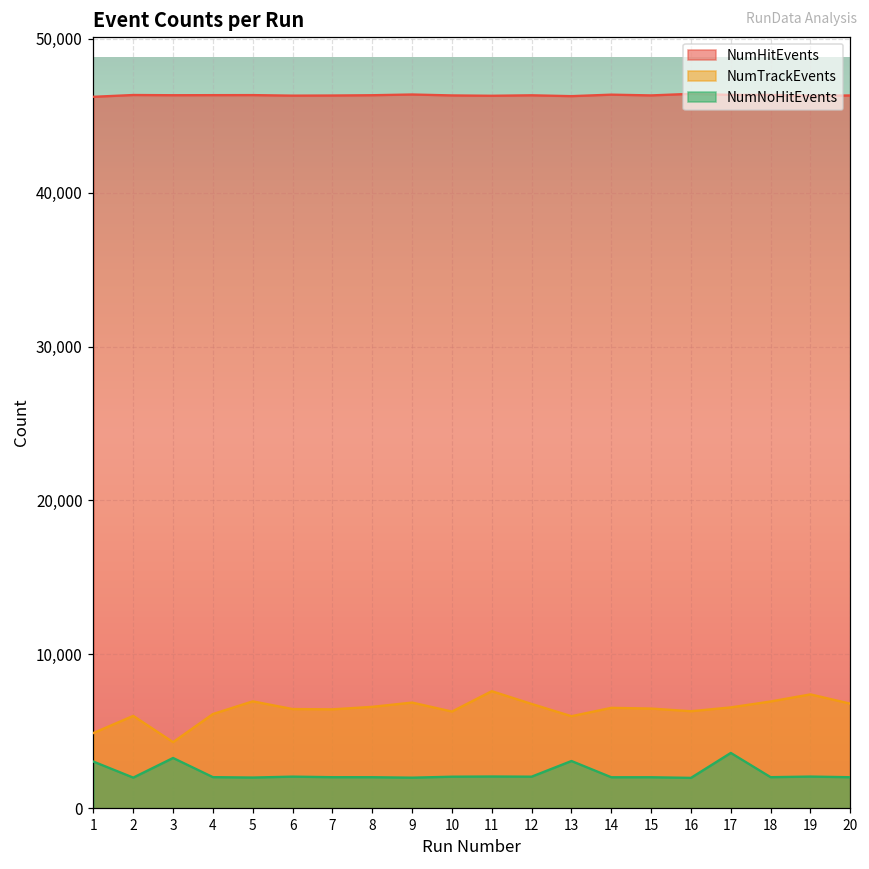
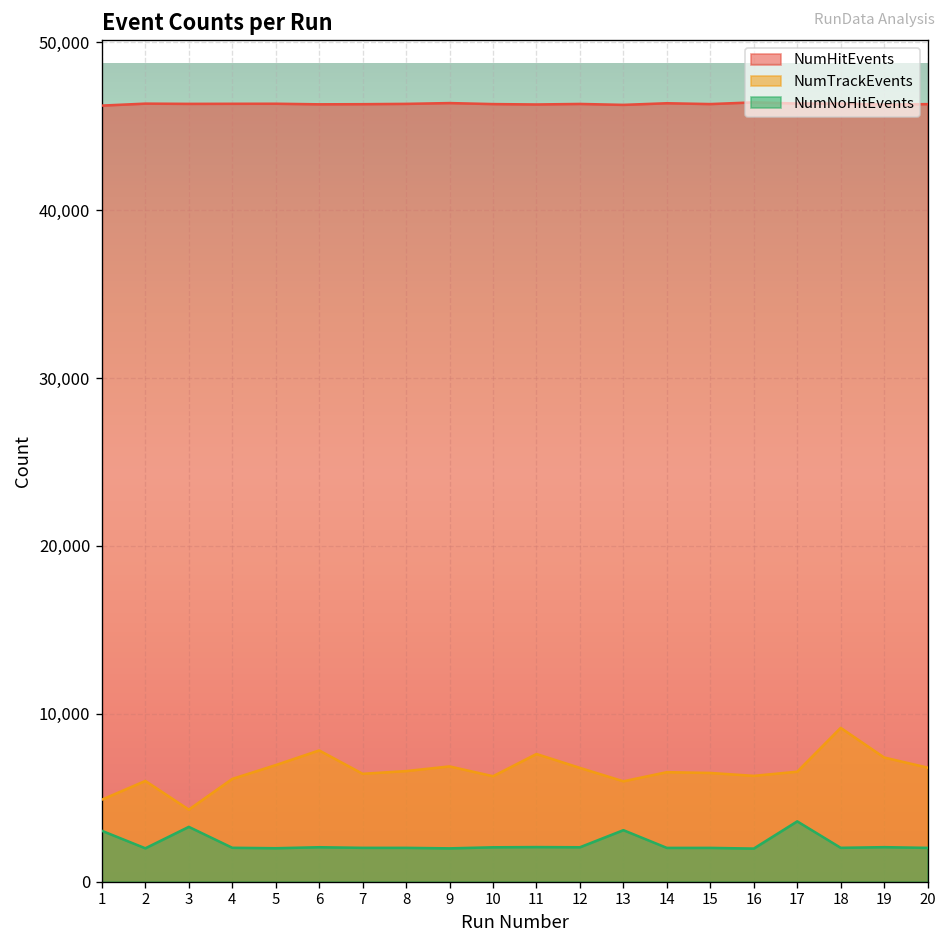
  {
    "NumHitEvents": {
      "1": "46,200",
      "2": "46,300",
      "3": "46,300",
      "4": "46,300",
      "5": "46,300",
      "6": "46,300",
      "7": "46,300",
      "8": "46,300",
      "9": "46,400",
      "10": "46,300",
      "11": "46,300",
      "12": "46,300",
      "13": "46,300",
      "14": "46,400",
      "15": "46,300",
      "20": "46,300"
    },
    "NumTrackEvents": {
      "1": "4,900",
      "2": "6,000",
      "3": "4,300",
      "4": "6,100",
      "5": "6,900",
-     "6": "6,400",
+     "6": "7,800",
      "7": "6,400",
      "8": "6,600",
      "9": "6,900",
      "10": "6,300",
      "11": "7,600",
      "12": "6,800",
      "13": "6,000",
      "14": "6,500",
      "15": "6,500",
      "16": "6,300",
      "17": "6,600",
-     "18": "6,900",
+     "18": "9,200",
      "19": "7,400",
      "20": "6,800"
    },
    "NumNoHitEvents": {
      "1": "3,000",
      "2": "2,000",
      "3": "3,300",
      "4": "2,000",
      "5": "2,000",
      "6": "2,100",
      "7": "2,000",
      "8": "2,000",
      "9": "2,000",
      "10": "2,000",
      "11": "2,100",
      "12": "2,100",
      "13": "3,100",
      "14": "2,000",
      "15": "2,000",
      "16": "2,000",
      "17": "3,600",
      "18": "2,000",
      "19": "2,100",
      "20": "2,000"
    }
  }
